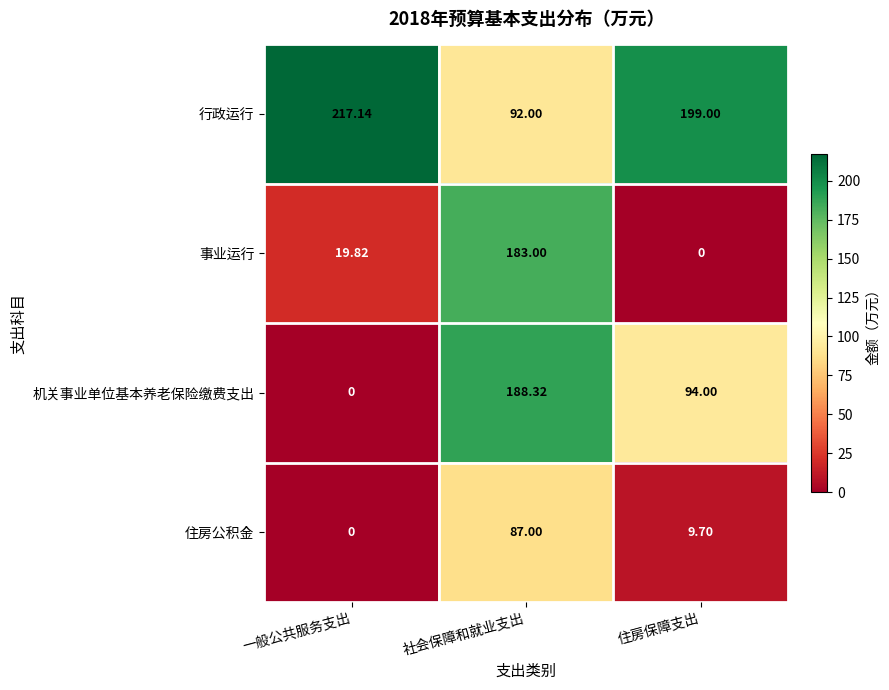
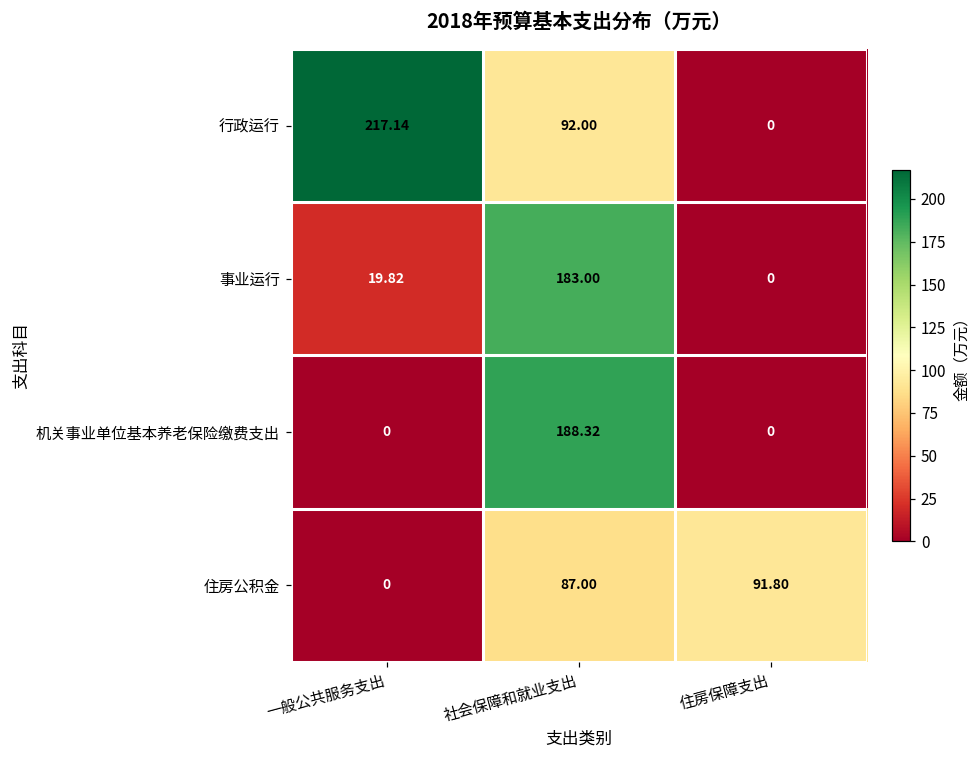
  {
    "行政运行": {
      "一般公共服务支出": 217.14,
      "社会保障和就业支出": 92.00,
-     "住房保障支出": 199.00
+     "住房保障支出": 0
    },
    "事业运行": {
      "一般公共服务支出": 19.82,
      "社会保障和就业支出": 183.00,
      "住房保障支出": 0
    },
    "机关事业单位基本养老保险缴费支出": {
      "一般公共服务支出": 0,
      "社会保障和就业支出": 188.32,
-     "住房保障支出": 94.00
+     "住房保障支出": 0
    },
    "住房公积金": {
      "一般公共服务支出": 0,
      "社会保障和就业支出": 87.00,
-     "住房保障支出": 9.70
+     "住房保障支出": 91.80
    }
  }
